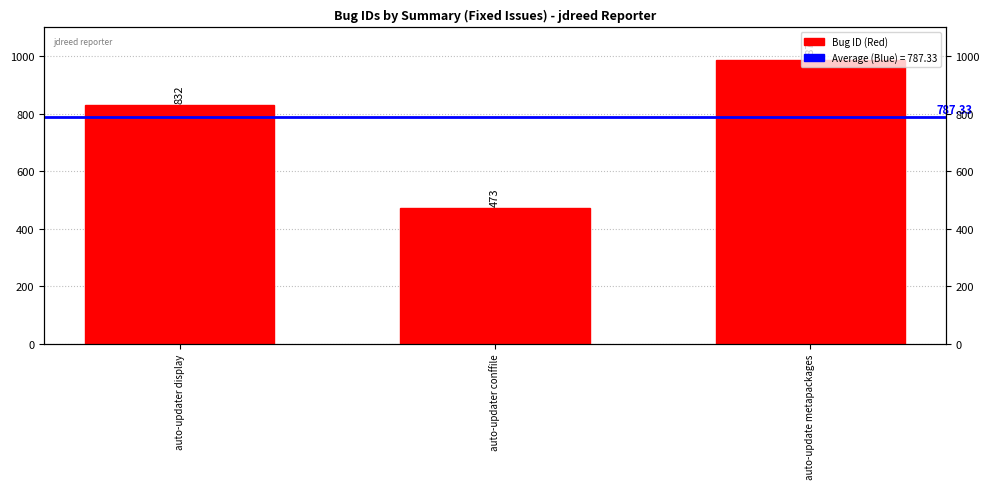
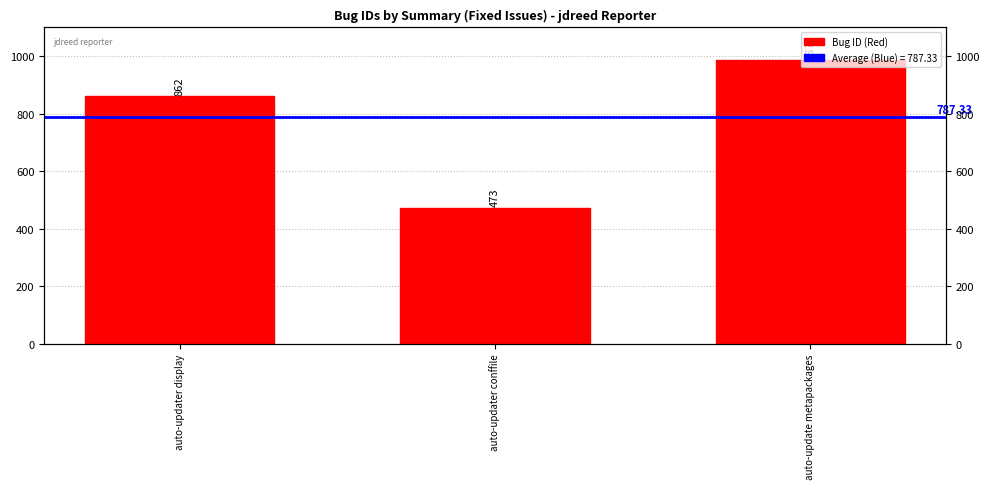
  {
-   "auto-updater display": 832,
+   "auto-updater display": 862,
    "auto-updater conffile": 473
  }
